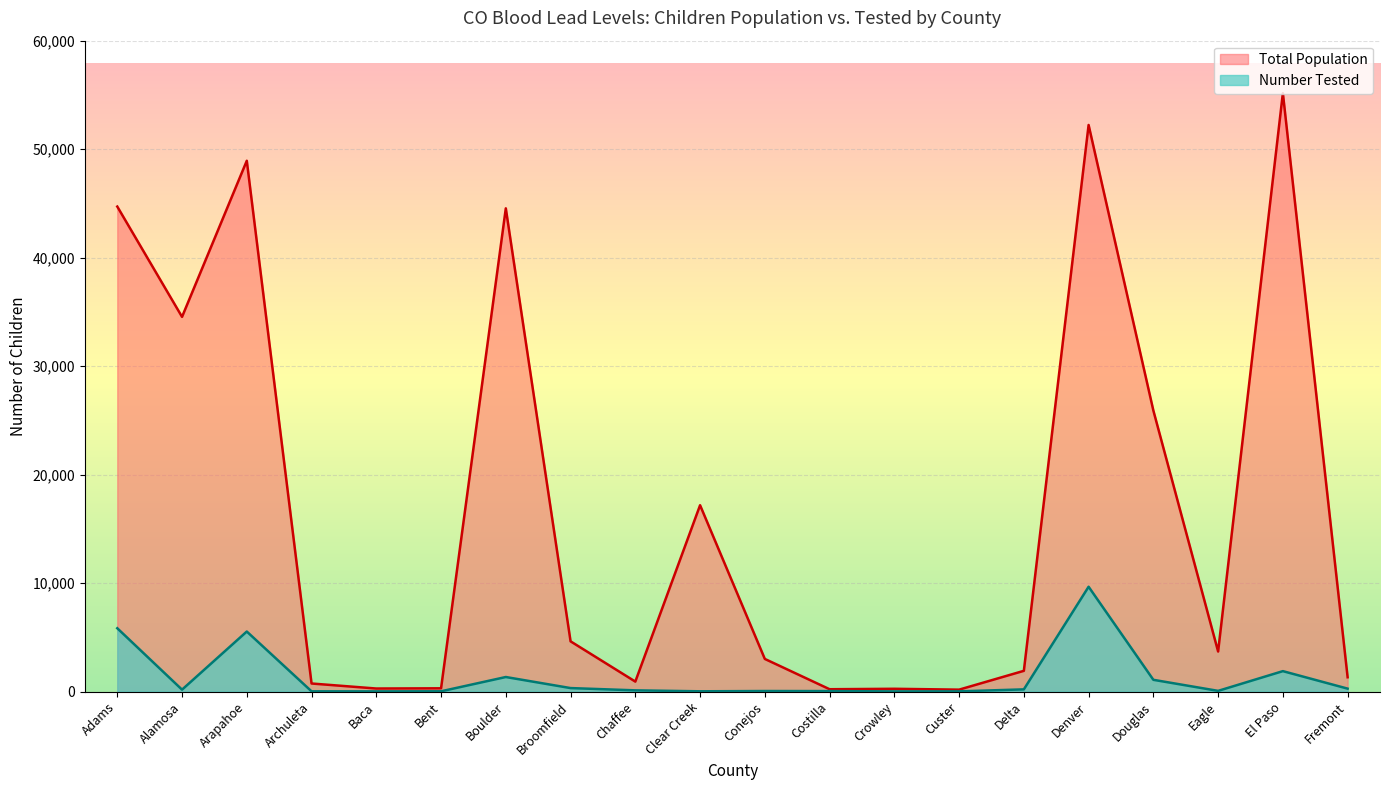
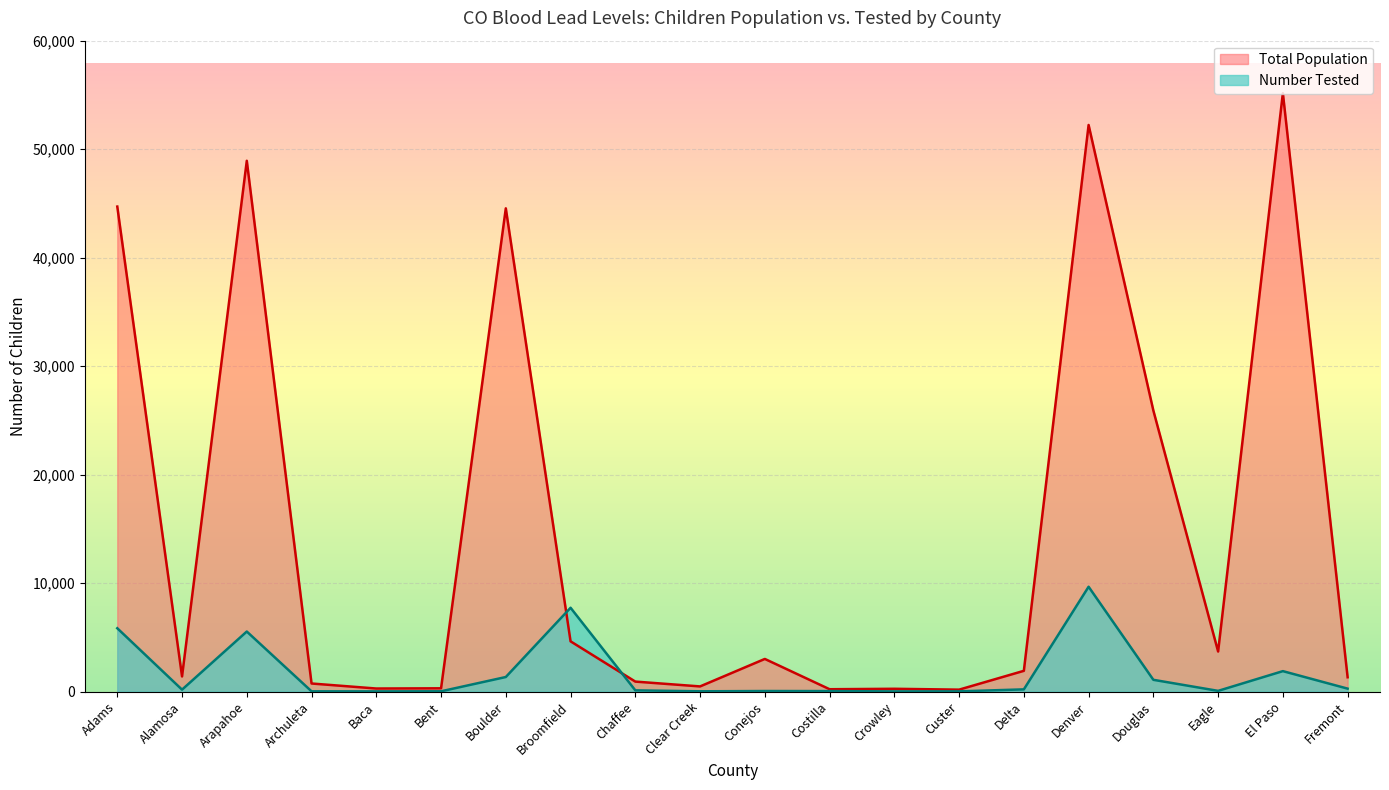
  {
    "Total Population": {
      "Adams": "44,700",
-     "Alamosa": "34,500",
+     "Alamosa": "1,400",
      "Arapahoe": "48,900",
      "Archuleta": "700",
      "Baca": "300",
      "Bent": "300",
      "Boulder": "44,500",
      "Broomfield": "4,600",
      "Chaffee": "900",
-     "Clear Creek": "17,200",
+     "Clear Creek": "500",
      "Conejos": "3,000",
      "Crowley": "300",
      "Delta": "1,900",
      "Denver": "52,200",
      "Douglas": "25,900",
      "Eagle": "3,700",
      "Fremont": "1,300"
    },
    "Number Tested": {
      "Adams": "5,800",
      "Alamosa": "200",
      "Arapahoe": "5,500",
      "Archuleta": "0",
      "Baca": "0",
      "Bent": "0",
      "Boulder": "1,300",
-     "Broomfield": "300",
+     "Broomfield": "7,700",
      "Chaffee": "100",
      "Clear Creek": "0",
      "Conejos": "0",
      "Crowley": "0",
      "Delta": "200",
      "Denver": "9,700",
      "Douglas": "1,100",
      "Eagle": "100",
      "El Paso": "1,900",
      "Fremont": "300"
    }
  }
